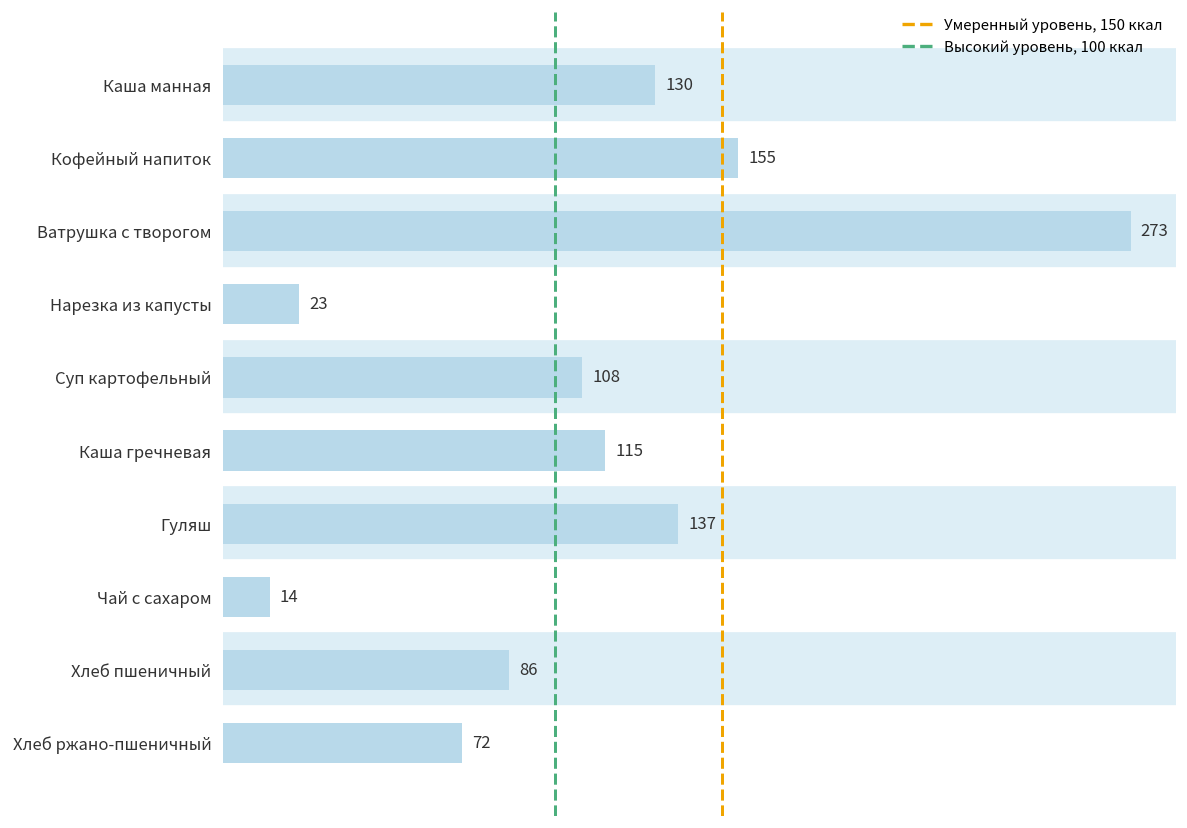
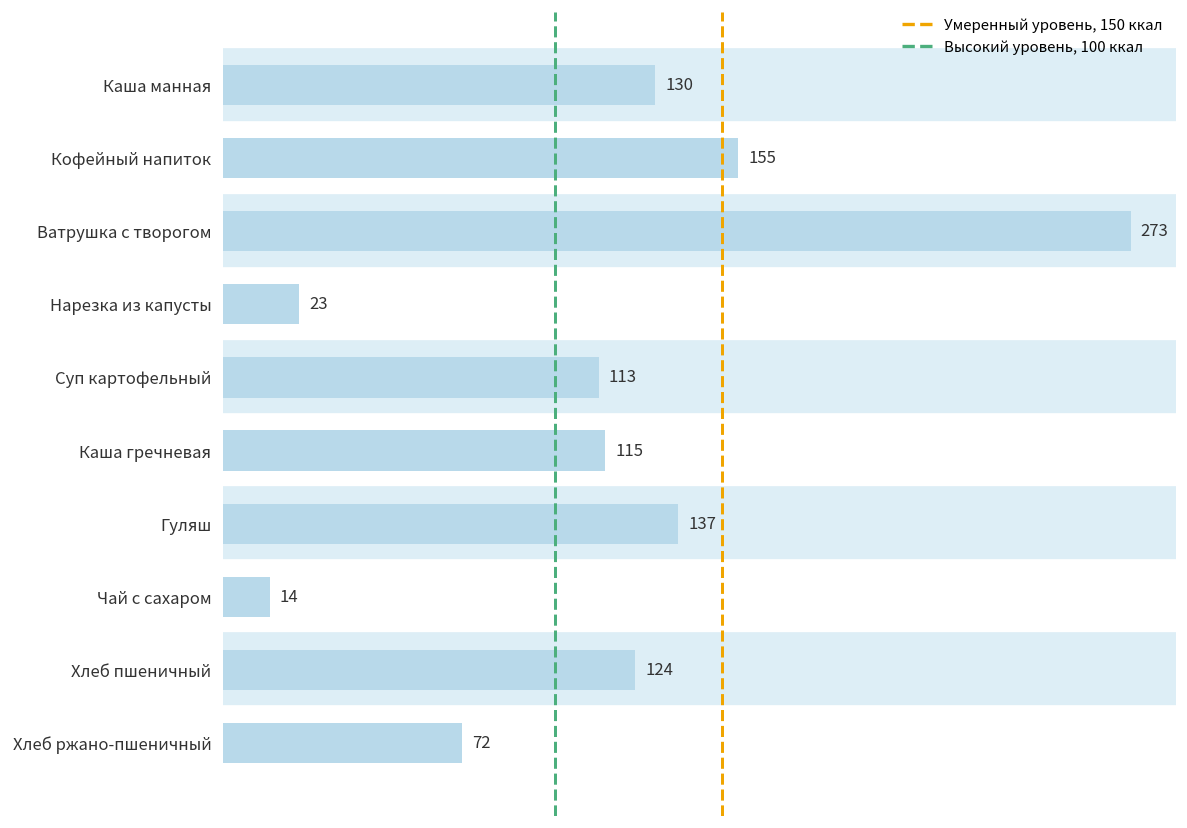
  {
    "Каша манная": 130,
    "Кофейный напиток": 155,
    "Ватрушка с творогом": 273,
    "Нарезка из капусты": 23,
-   "Суп картофельный": 108,
+   "Суп картофельный": 113,
    "Каша гречневая": 115,
    "Гуляш": 137,
    "Чай с сахаром": 14,
-   "Хлеб пшеничный": 86,
+   "Хлеб пшеничный": 124,
    "Хлеб ржано-пшеничный": 72
  }
